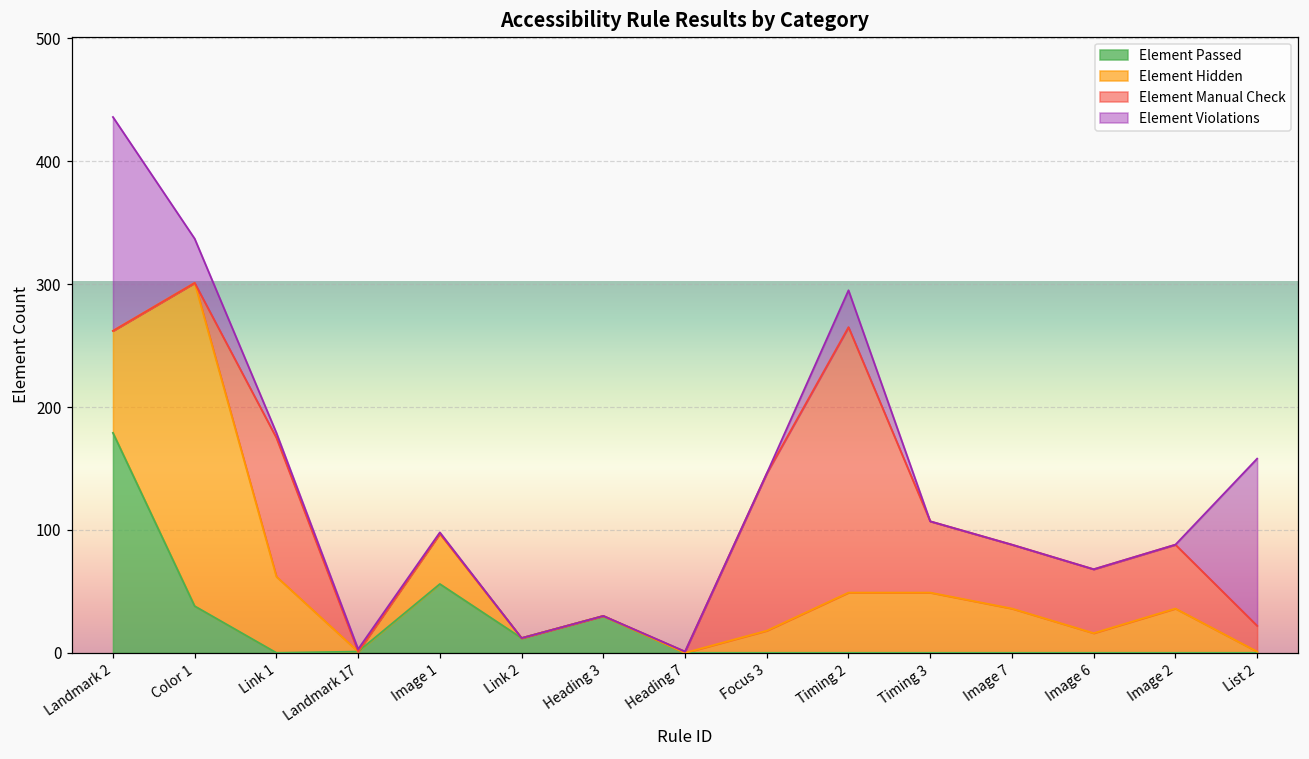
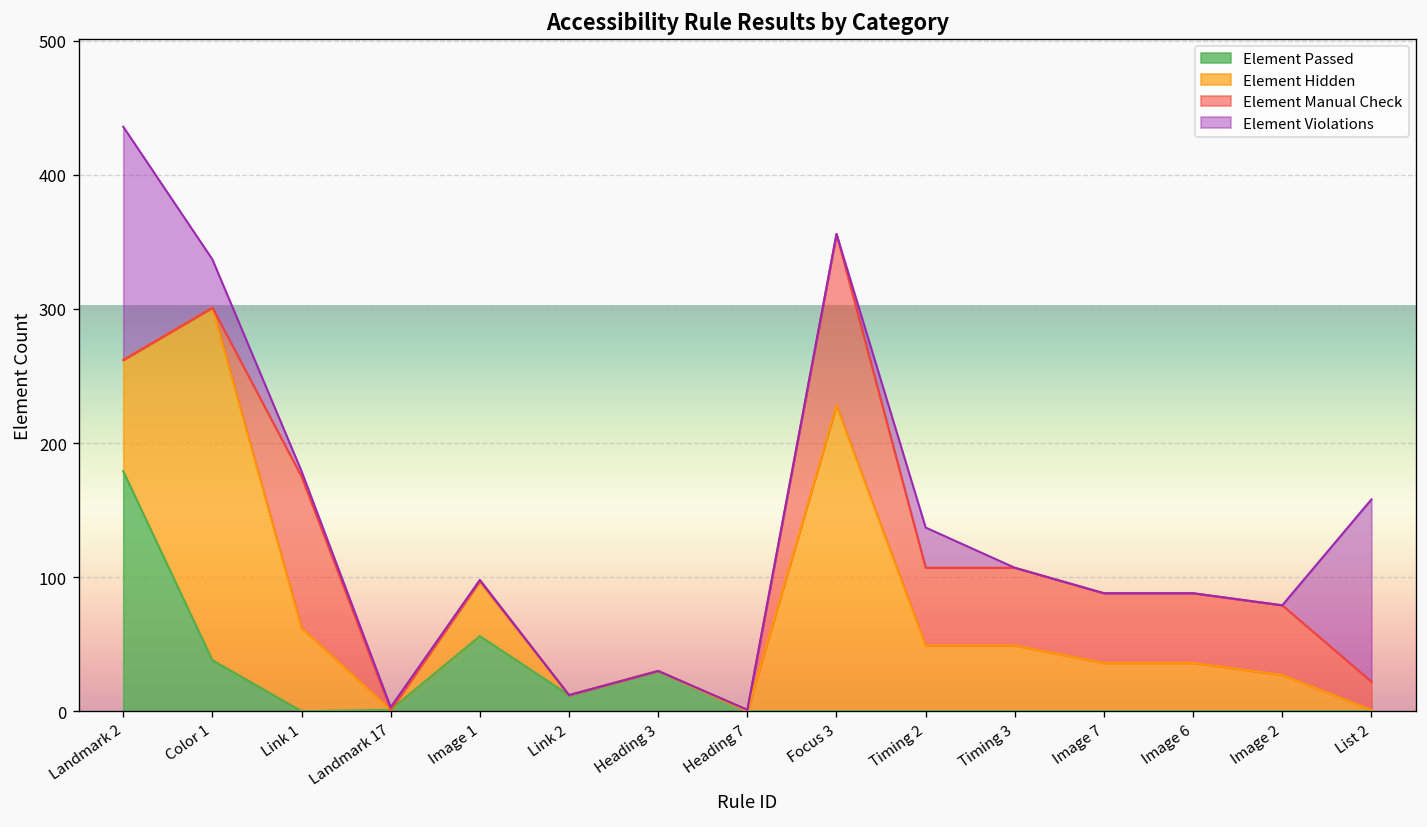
  {
    "Element Passed": {
      "Landmark 2": 179,
      "Color 1": 38,
      "Link 1": 0,
      "Image 1": 56,
      "Focus 3": 0,
      "Timing 2": 0,
      "Timing 3": 0,
      "Image 7": 0,
      "Image 6": 0,
      "Image 2": 0
    },
    "Element Hidden": {
      "Link 1": 62,
-     "Focus 3": 18,
+     "Focus 3": 228,
      "Timing 2": 49,
      "Timing 3": 49,
      "Image 7": 36,
-     "Image 6": 16,
-     "Image 2": 36
+     "Image 6": 36,
+     "Image 2": 27
    },
    "Element Manual Check": {
      "Link 1": 113,
-     "Timing 2": 216,
+     "Timing 2": 58,
      "List 2": 21
    },
    "Element Violations": {
      "Landmark 2": 174,
      "Color 1": 36,
      "Link 1": 4,
      "Timing 2": 30,
      "List 2": 136
    }
  }
